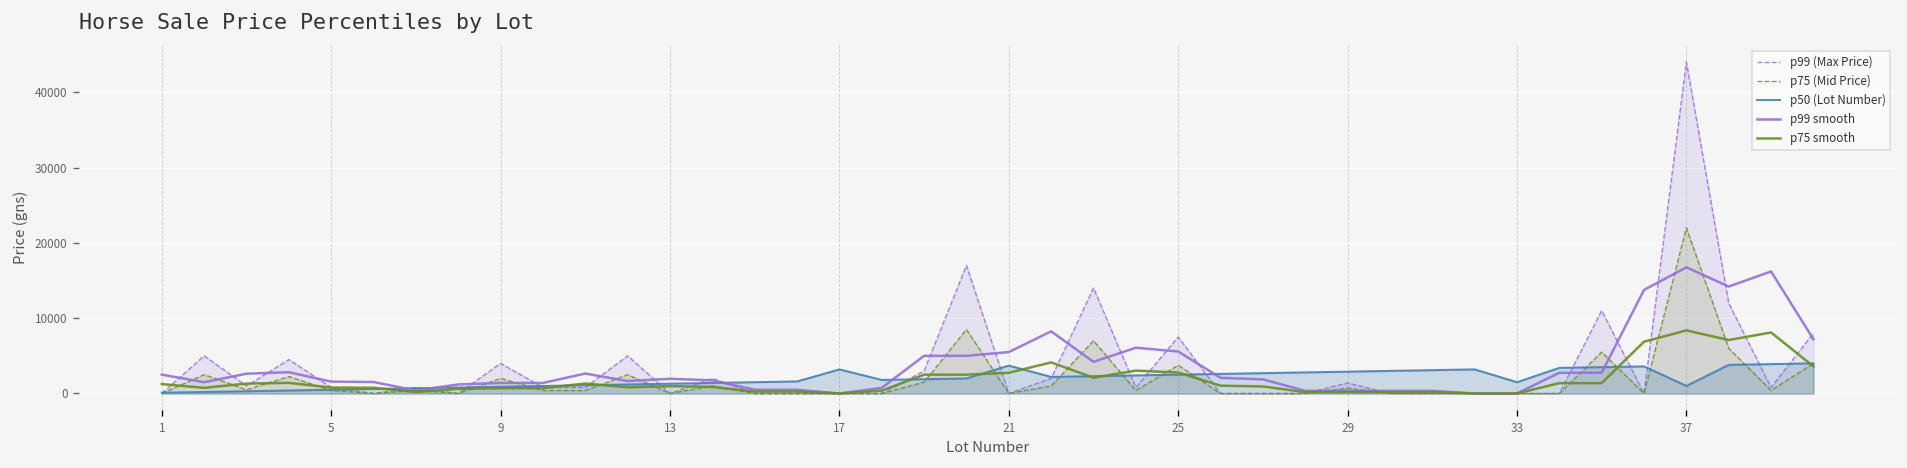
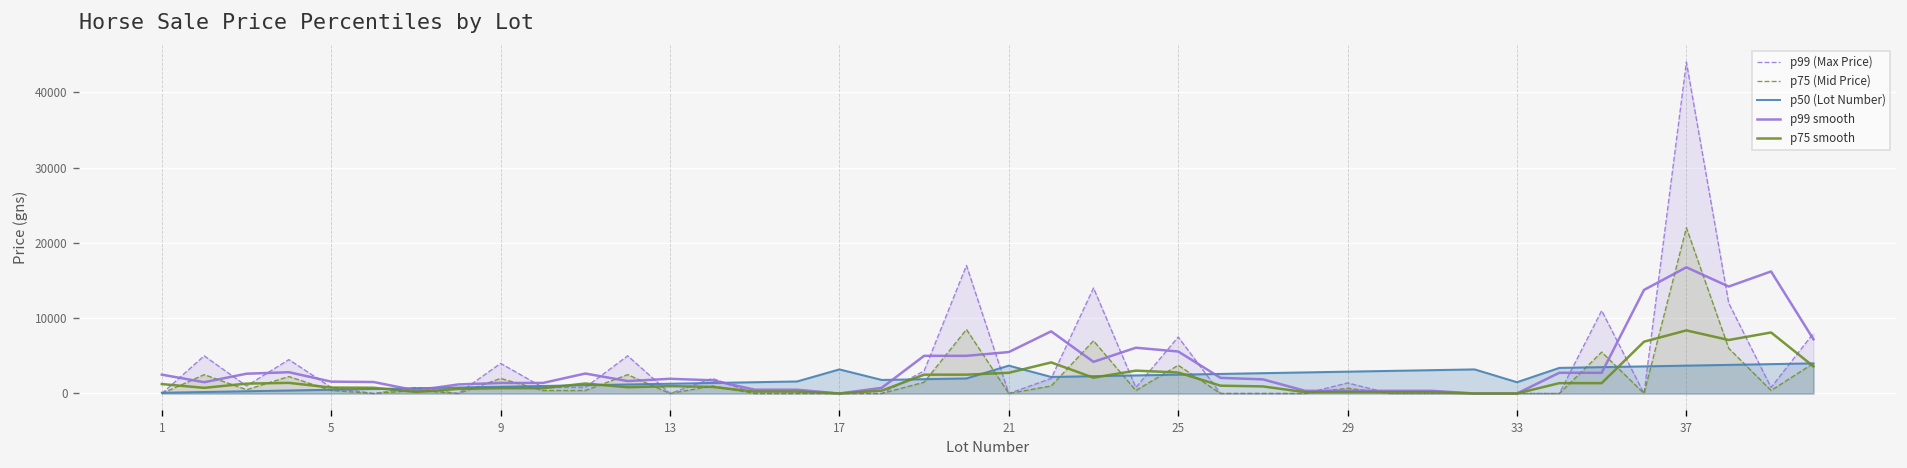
  {
    "p50 (Lot Number)": {
      "17": 3000,
      "21": 4000,
      "29": 3000,
      "33": 2000,
-     "37": 1000
+     "37": 4000
    }
  }
